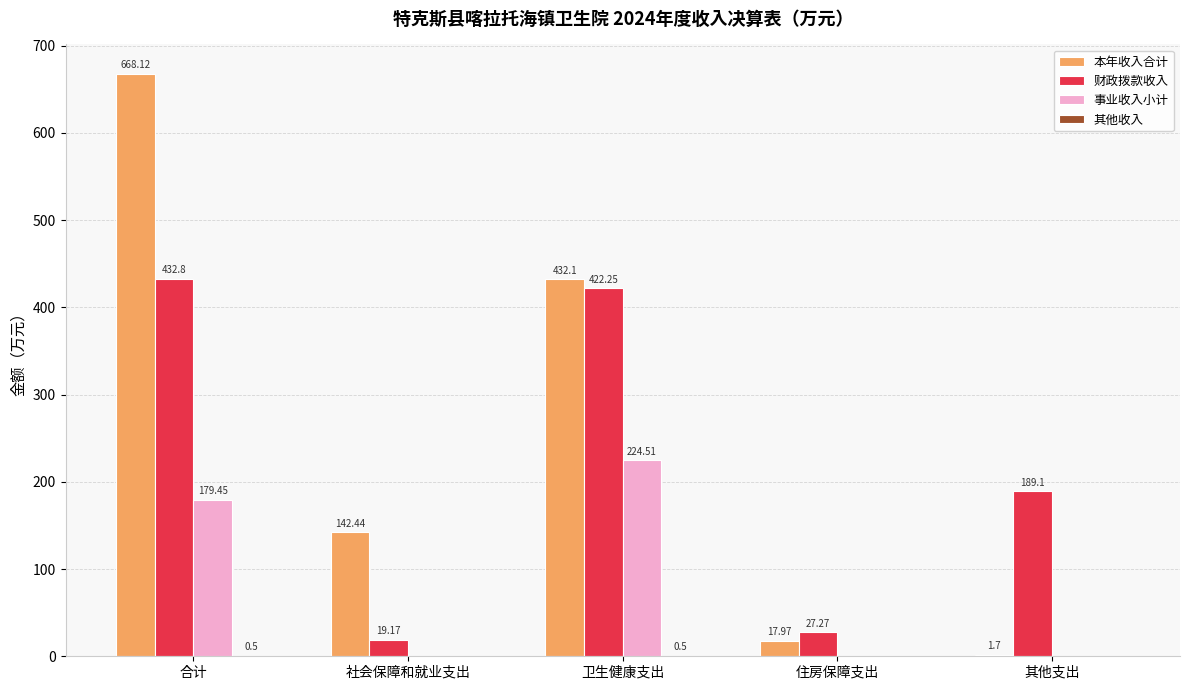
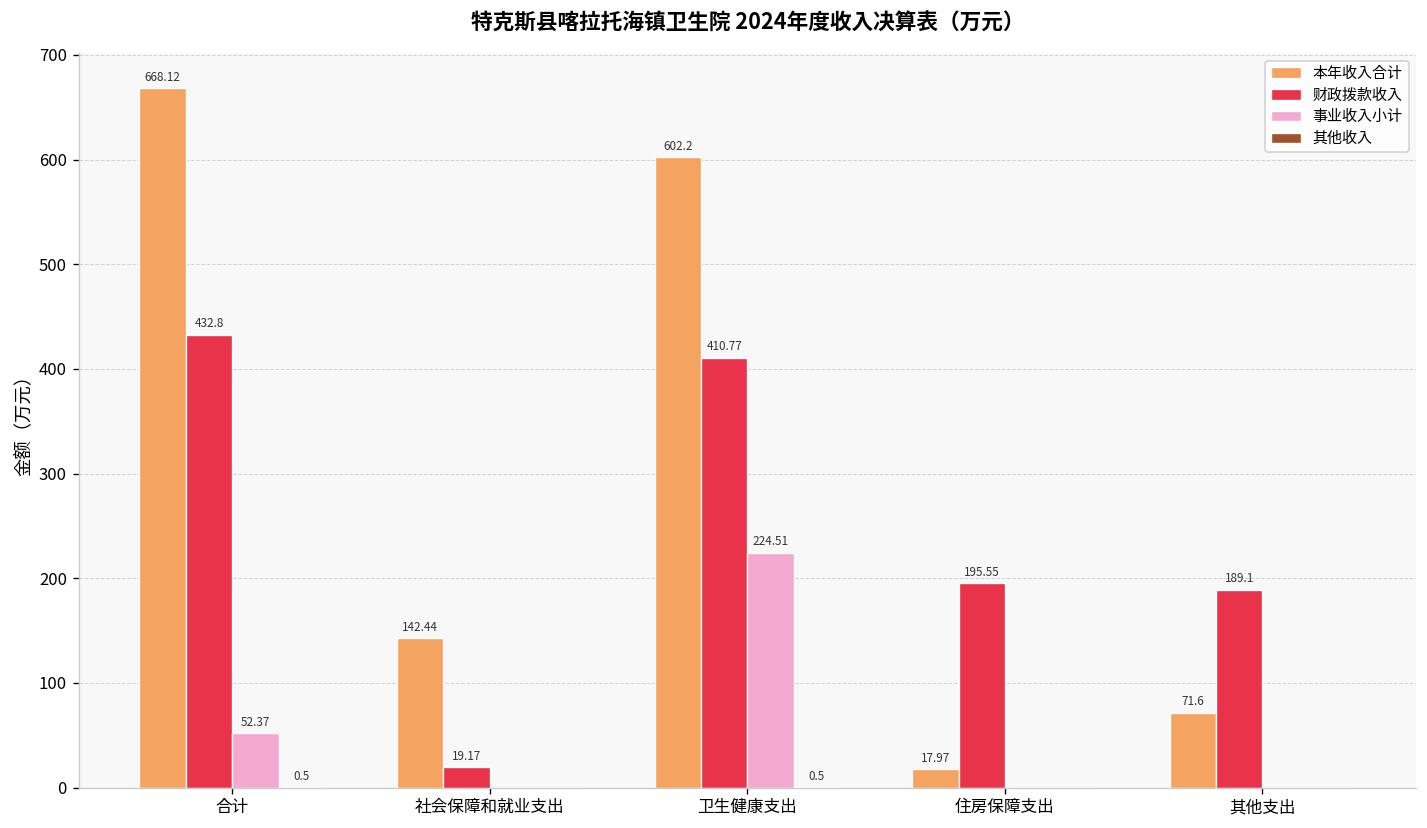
  {
    "本年收入合计": {
      "合计": 668.12,
      "社会保障和就业支出": 142.44,
-     "卫生健康支出": 432.1,
+     "卫生健康支出": 602.2,
      "住房保障支出": 17.97,
-     "其他支出": 1.7
+     "其他支出": 71.6
    },
    "财政拨款收入": {
      "合计": 432.8,
      "社会保障和就业支出": 19.17,
-     "卫生健康支出": 422.25,
-     "住房保障支出": 27.27,
+     "卫生健康支出": 410.77,
+     "住房保障支出": 195.55,
      "其他支出": 189.1
    },
    "事业收入小计": {
-     "合计": 179.45,
+     "合计": 52.37,
      "卫生健康支出": 224.51
    },
    "其他收入": {
      "合计": 0.5,
      "卫生健康支出": 0.5
    }
  }
